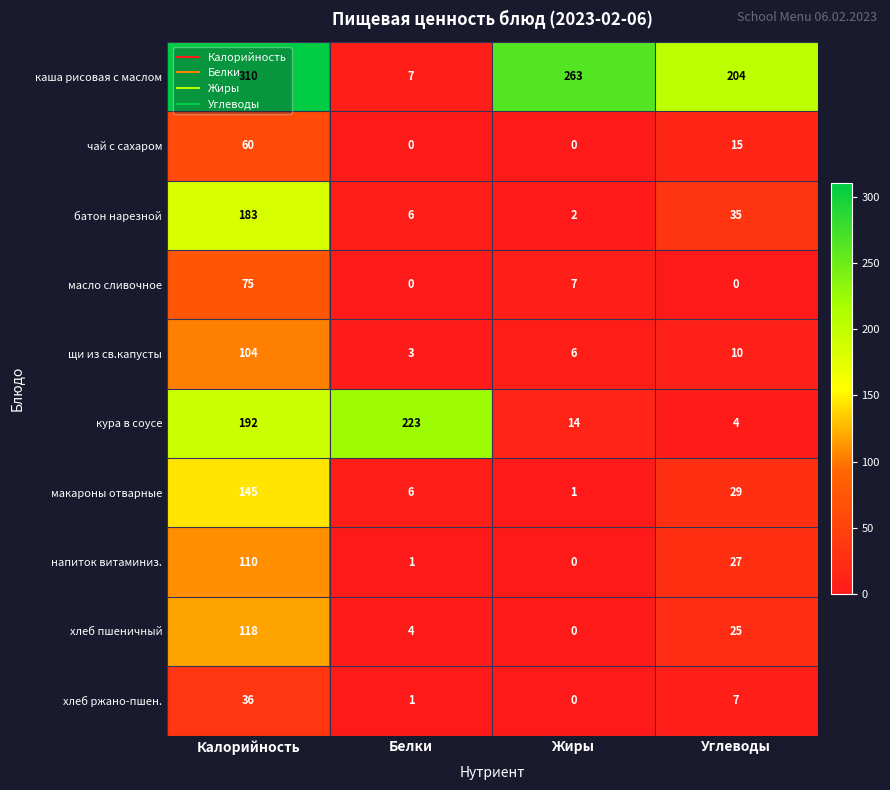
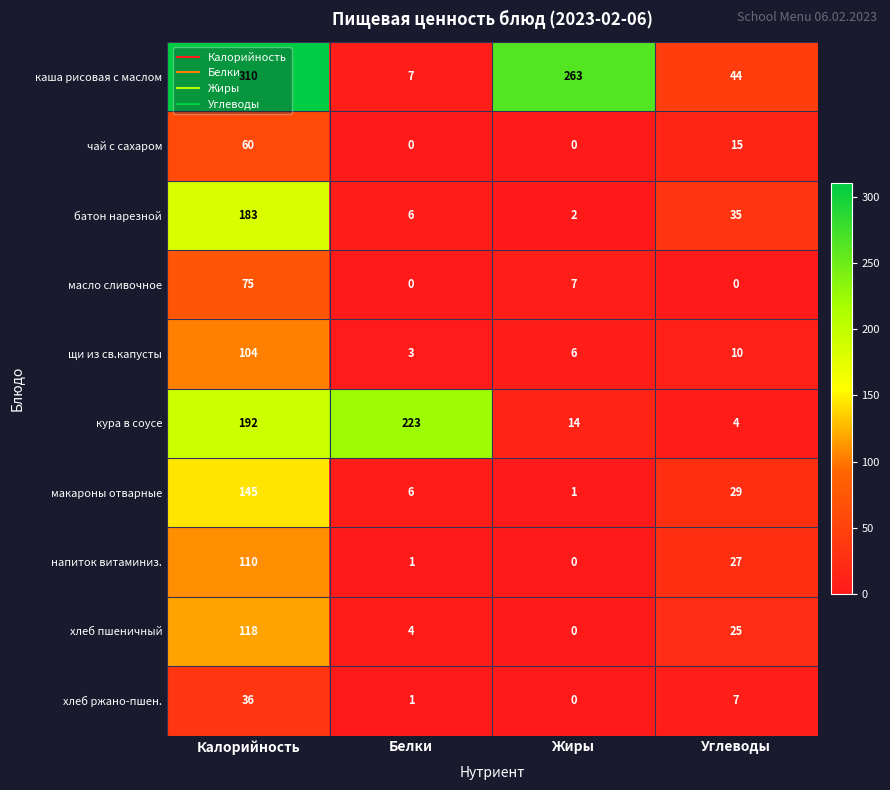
  {
    "каша рисовая с маслом": {
      "Белки": 7,
      "Жиры": 263,
-     "Углеводы": 204
+     "Углеводы": 44
    },
    "чай с сахаром": {
      "Калорийность": 60,
      "Белки": 0,
      "Жиры": 0,
      "Углеводы": 15
    },
    "батон нарезной": {
      "Калорийность": 183,
      "Белки": 6,
      "Жиры": 2,
      "Углеводы": 35
    },
    "масло сливочное": {
      "Калорийность": 75,
      "Белки": 0,
      "Жиры": 7,
      "Углеводы": 0
    },
    "щи из св.капусты": {
      "Калорийность": 104,
      "Белки": 3,
      "Жиры": 6,
      "Углеводы": 10
    },
    "кура в соусе": {
      "Калорийность": 192,
      "Белки": 223,
      "Жиры": 14,
      "Углеводы": 4
    },
    "макароны отварные": {
      "Калорийность": 145,
      "Белки": 6,
      "Жиры": 1,
      "Углеводы": 29
    },
    "напиток витаминиз.": {
      "Калорийность": 110,
      "Белки": 1,
      "Жиры": 0,
      "Углеводы": 27
    },
    "хлеб пшеничный": {
      "Калорийность": 118,
      "Белки": 4,
      "Жиры": 0,
      "Углеводы": 25
    },
    "хлеб ржано-пшен.": {
      "Калорийность": 36,
      "Белки": 1,
      "Жиры": 0,
      "Углеводы": 7
    }
  }
